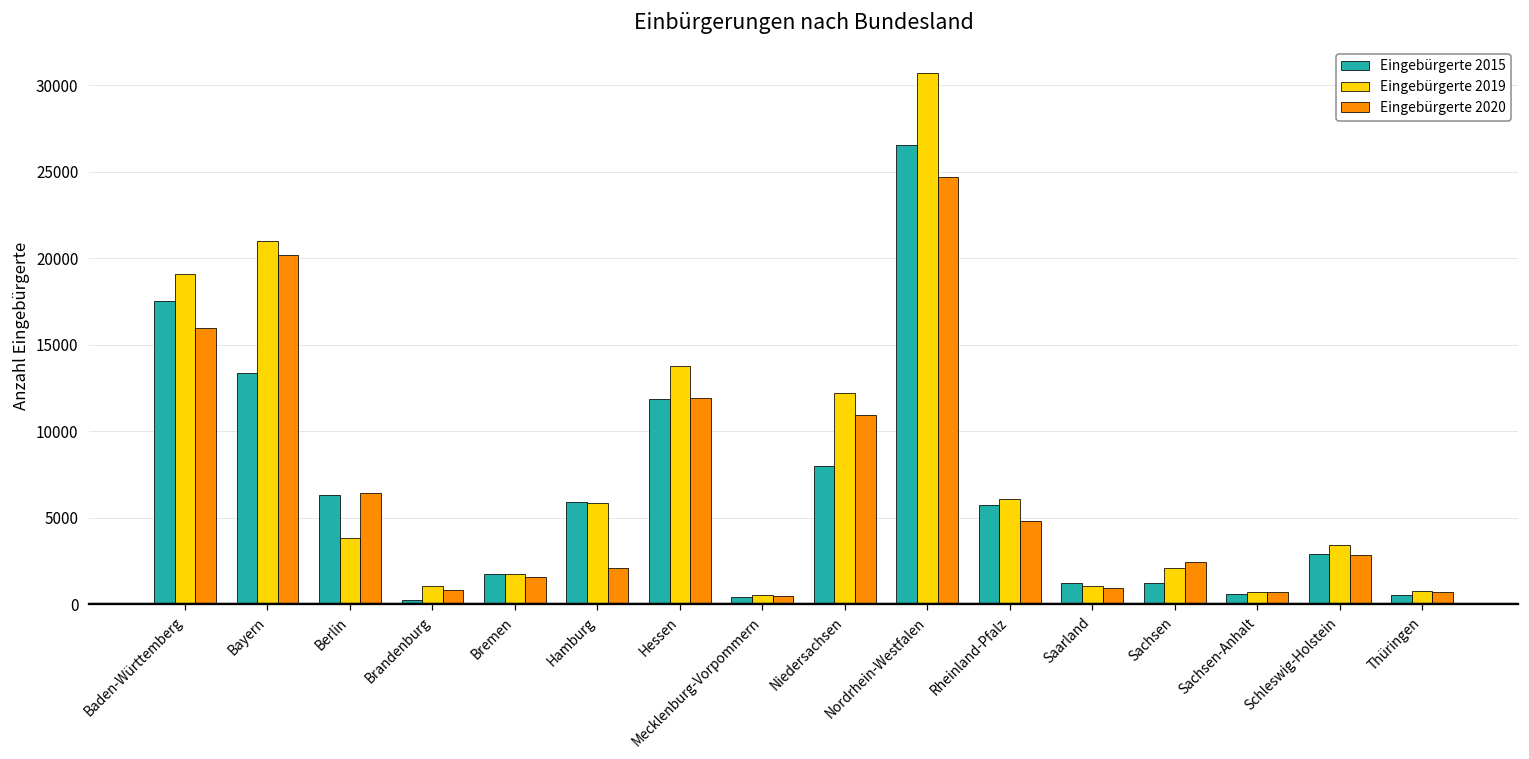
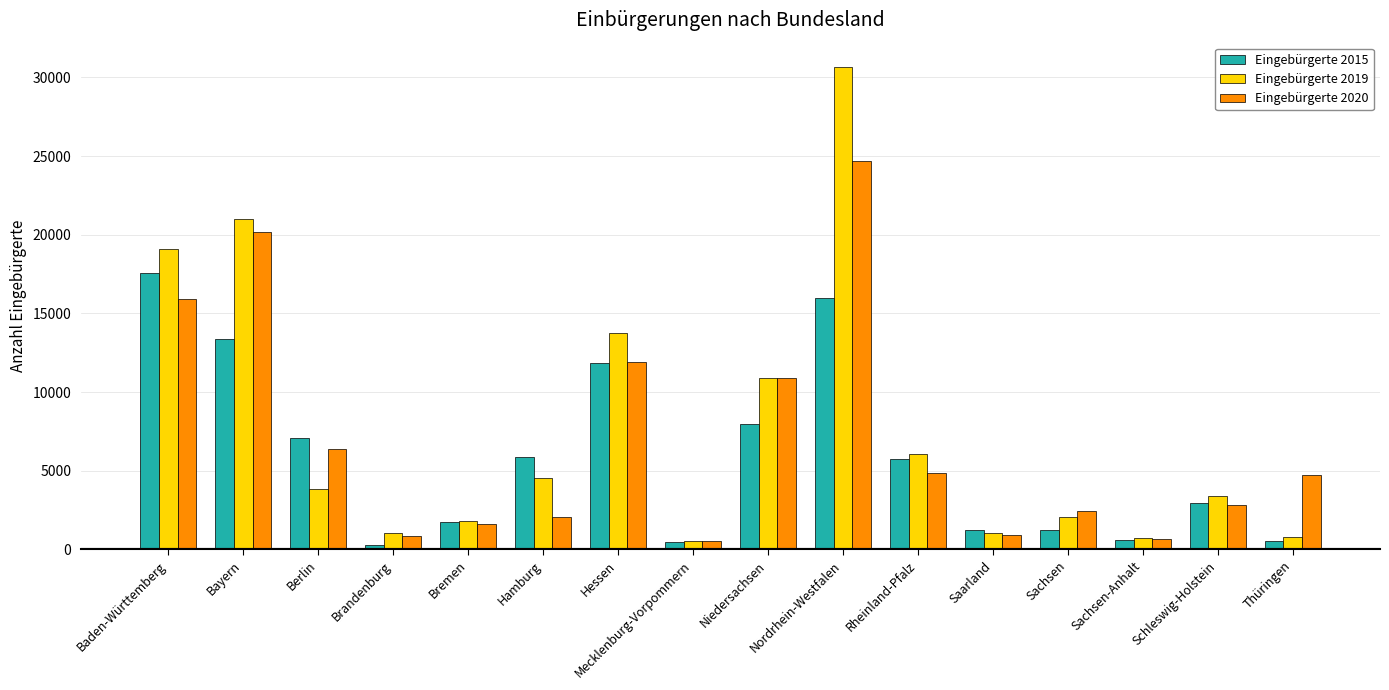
  {
    "Eingebürgerte 2015": {
      "Baden-Württemberg": 17500,
      "Bayern": 13400,
-     "Berlin": 6300,
+     "Berlin": 7100,
      "Brandenburg": 300,
      "Bremen": 1700,
      "Hamburg": 5900,
      "Hessen": 11800,
      "Mecklenburg-Vorpommern": 400,
      "Niedersachsen": 8000,
-     "Nordrhein-Westfalen": 26600,
+     "Nordrhein-Westfalen": 16000,
      "Rheinland-Pfalz": 5800,
      "Saarland": 1200,
      "Sachsen": 1200,
      "Sachsen-Anhalt": 600,
      "Schleswig-Holstein": 2900,
      "Thüringen": 500
    },
    "Eingebürgerte 2019": {
      "Baden-Württemberg": 19100,
      "Bayern": 21000,
      "Berlin": 3900,
      "Brandenburg": 1000,
      "Bremen": 1800,
-     "Hamburg": 5800,
+     "Hamburg": 4500,
      "Hessen": 13800,
      "Mecklenburg-Vorpommern": 500,
-     "Niedersachsen": 12200,
+     "Niedersachsen": 10900,
      "Nordrhein-Westfalen": 30700,
      "Rheinland-Pfalz": 6100,
      "Saarland": 1000,
      "Sachsen": 2100,
      "Sachsen-Anhalt": 700,
      "Schleswig-Holstein": 3400,
      "Thüringen": 800
    },
    "Eingebürgerte 2020": {
      "Baden-Württemberg": 15900,
      "Bayern": 20200,
      "Berlin": 6400,
      "Brandenburg": 800,
      "Bremen": 1600,
      "Hamburg": 2100,
      "Hessen": 11900,
      "Mecklenburg-Vorpommern": 500,
      "Niedersachsen": 10900,
      "Nordrhein-Westfalen": 24700,
      "Rheinland-Pfalz": 4800,
      "Saarland": 1000,
      "Sachsen": 2400,
      "Sachsen-Anhalt": 700,
      "Schleswig-Holstein": 2800,
-     "Thüringen": 700
+     "Thüringen": 4800
    }
  }
